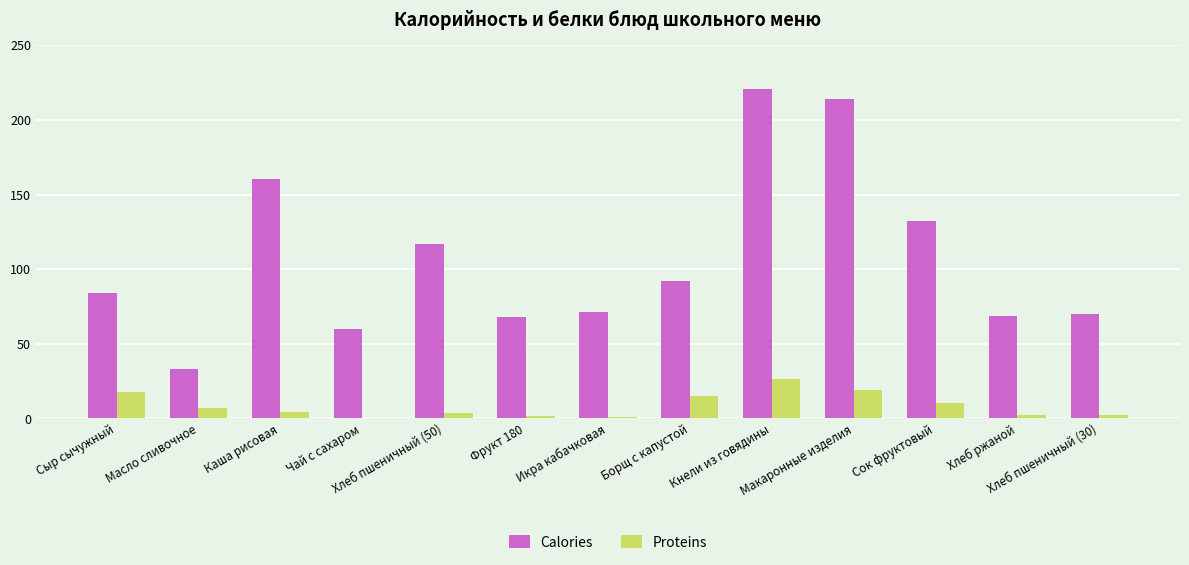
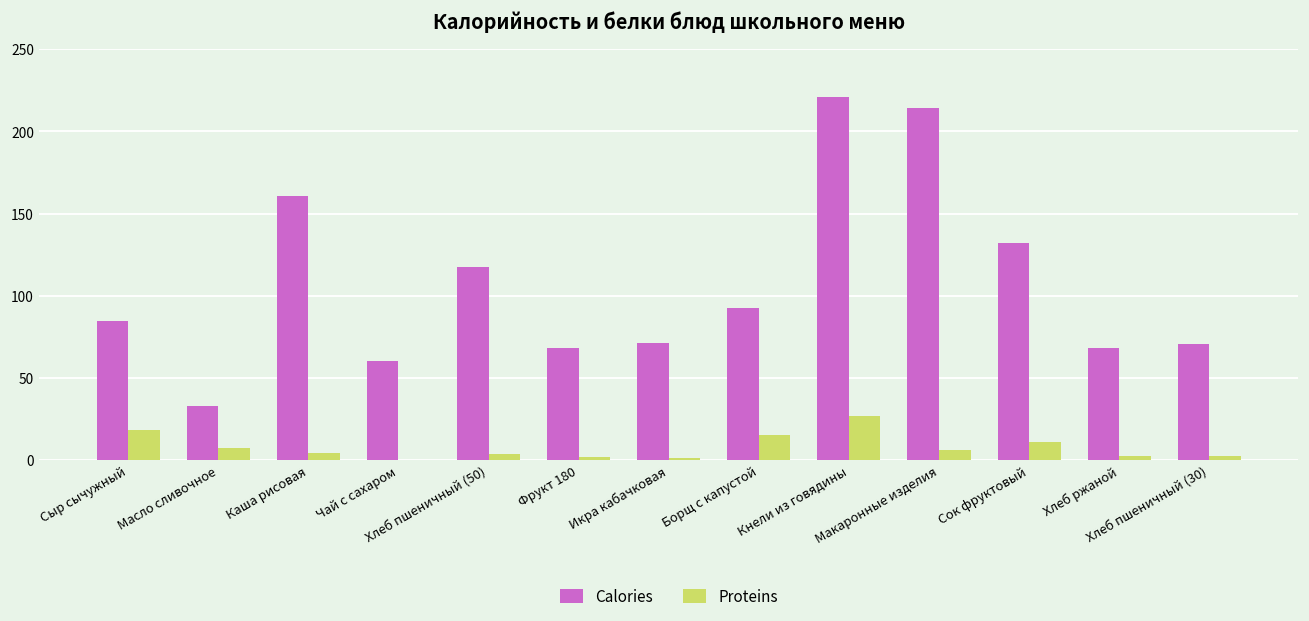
  {
    "Calories": {
      "Сыр сычужный": 84,
      "Масло сливочное": 33,
      "Каша рисовая": 161,
      "Чай с сахаром": 60,
      "Хлеб пшеничный (50)": 117,
      "Фрукт 180": 68,
      "Икра кабачковая": 71,
      "Борщ с капустой": 92,
      "Кнели из говядины": 221,
      "Макаронные изделия": 214,
      "Сок фруктовый": 132,
      "Хлеб ржаной": 68,
      "Хлеб пшеничный (30)": 70
    },
    "Proteins": {
      "Сыр сычужный": 18,
      "Масло сливочное": 7,
      "Каша рисовая": 4,
      "Чай с сахаром": 0,
      "Хлеб пшеничный (50)": 4,
      "Борщ с капустой": 15,
      "Кнели из говядины": 26,
-     "Макаронные изделия": 19,
+     "Макаронные изделия": 6,
      "Сок фруктовый": 11,
      "Хлеб ржаной": 2,
      "Хлеб пшеничный (30)": 2
    }
  }
